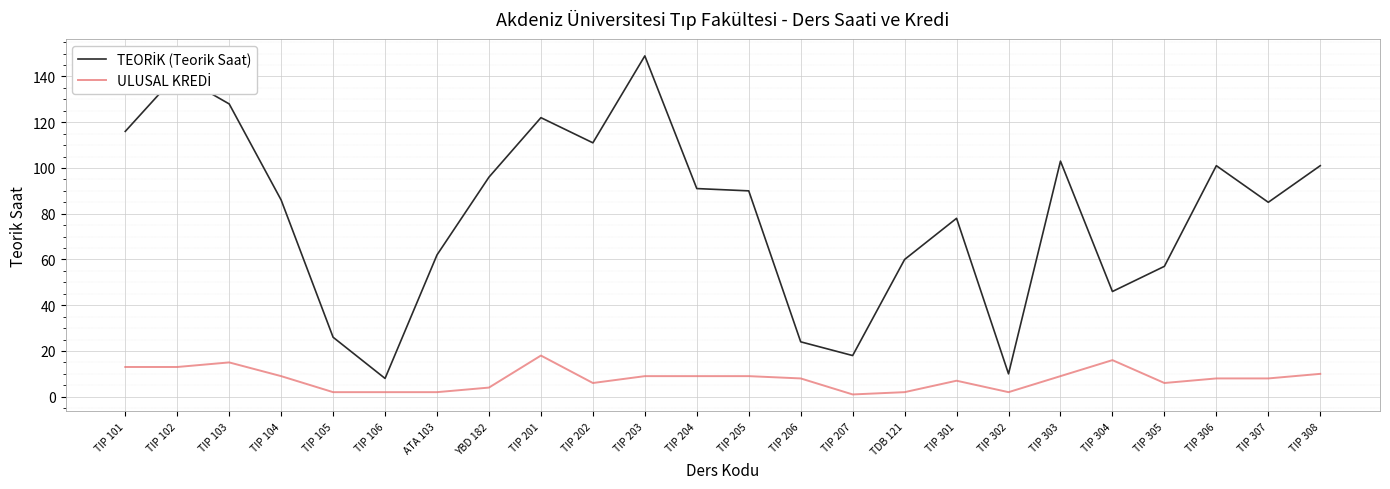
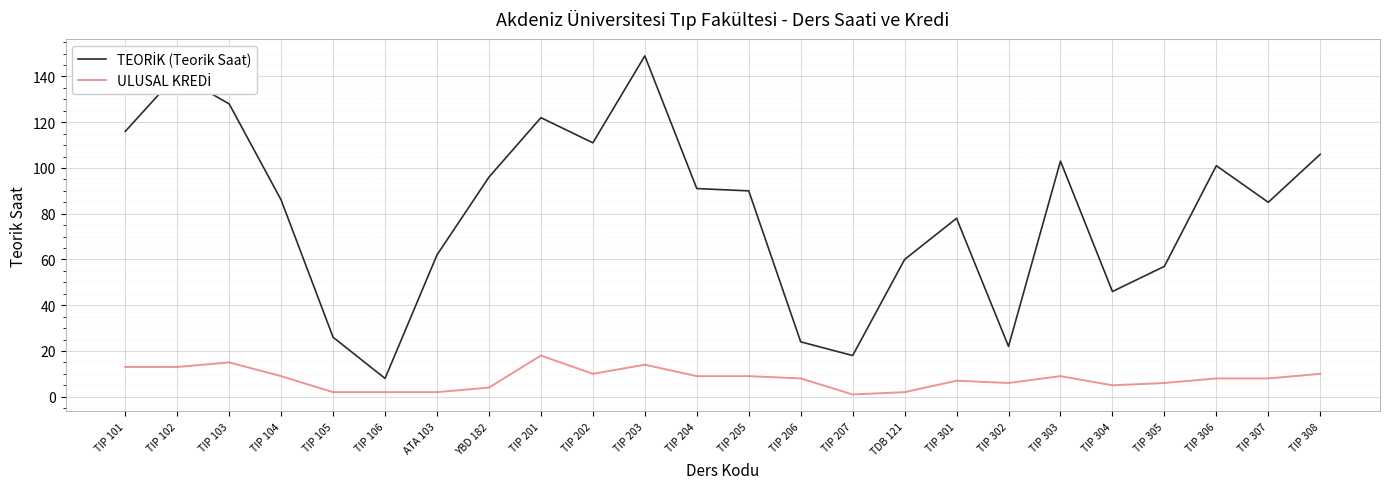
  {
    "TEORİK (Teorik Saat)": {
      "TIP 101": 116,
      "TIP 103": 128,
      "TIP 104": 86,
      "TIP 105": 26,
      "TIP 106": 8,
      "ATA 103": 62,
      "YBD 182": 96,
      "TIP 201": 122,
      "TIP 202": 111,
      "TIP 203": 149,
      "TIP 204": 91,
      "TIP 205": 90,
      "TIP 206": 24,
      "TIP 207": 18,
      "TDB 121": 60,
      "TIP 301": 78,
-     "TIP 302": 10,
+     "TIP 302": 22,
      "TIP 303": 103,
      "TIP 304": 46,
      "TIP 305": 57,
      "TIP 306": 101,
      "TIP 307": 85,
-     "TIP 308": 101
+     "TIP 308": 106
    },
    "ULUSAL KREDİ": {
      "TIP 101": 13,
      "TIP 102": 13,
      "TIP 103": 15,
      "TIP 104": 9,
      "TIP 105": 2,
      "TIP 106": 2,
      "ATA 103": 2,
      "YBD 182": 4,
      "TIP 201": 18,
-     "TIP 202": 6,
-     "TIP 203": 9,
+     "TIP 202": 10,
+     "TIP 203": 14,
      "TIP 204": 9,
      "TIP 205": 9,
      "TIP 206": 8,
      "TIP 207": 1,
      "TDB 121": 2,
      "TIP 301": 7,
-     "TIP 302": 2,
+     "TIP 302": 6,
      "TIP 303": 9,
-     "TIP 304": 16,
+     "TIP 304": 5,
      "TIP 305": 6,
      "TIP 306": 8,
      "TIP 307": 8,
      "TIP 308": 10
    }
  }
